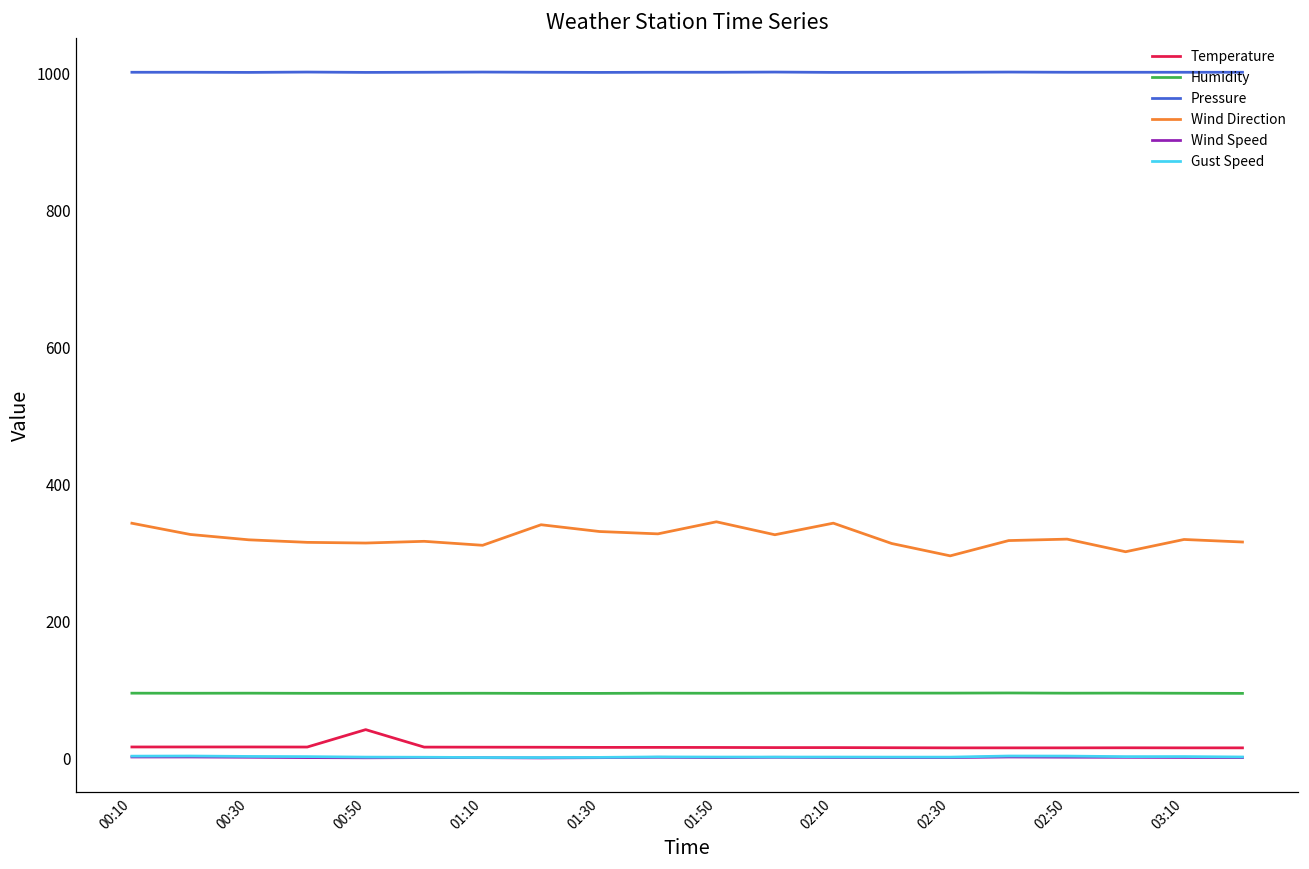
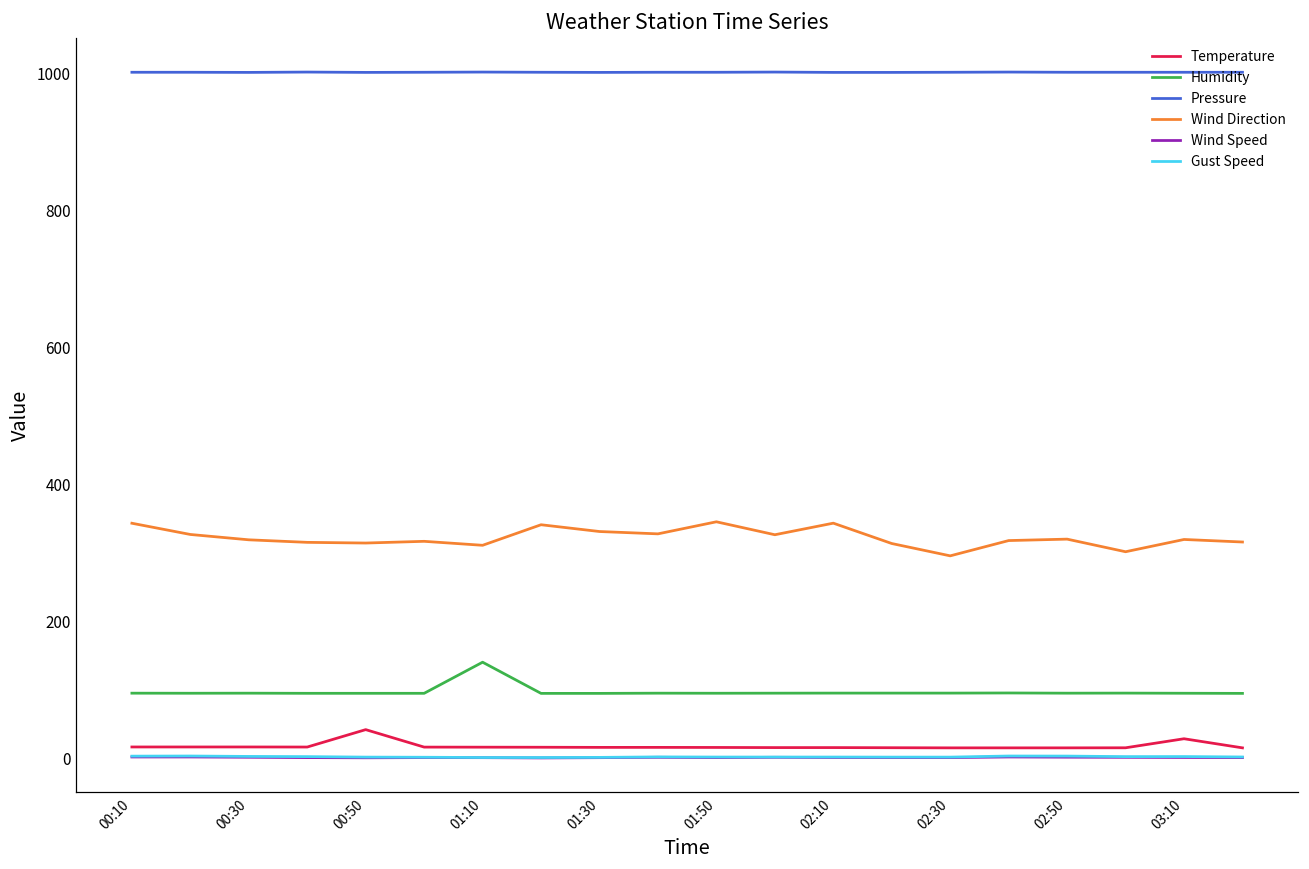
  {
    "Temperature": {
      "00:10": 20,
      "00:30": 20,
      "00:50": 40,
      "01:10": 20,
      "01:30": 20,
      "01:50": 20,
      "02:10": 20,
      "02:30": 20,
      "02:50": 20,
-     "03:10": 20
+     "03:10": 30
    },
    "Humidity": {
      "00:10": 100,
      "00:30": 100,
      "00:50": 90,
-     "01:10": 100,
+     "01:10": 140,
      "01:30": 90,
      "01:50": 100,
      "02:10": 100,
      "02:30": 100,
      "02:50": 100,
      "03:10": 100
    },
    "Pressure": {
      "00:10": 1000,
      "00:30": 1000,
      "00:50": 1000,
      "01:10": 1000,
      "01:30": 1000,
      "01:50": 1000,
      "02:10": 1000,
      "02:30": 1000,
      "02:50": 1000,
      "03:10": 1000
    },
    "Wind Direction": {
      "00:10": 340,
      "00:30": 320,
      "00:50": 310,
      "01:10": 310,
      "01:30": 330,
      "01:50": 350,
      "02:10": 340,
      "02:30": 300,
      "02:50": 320,
      "03:10": 320
    }
  }
